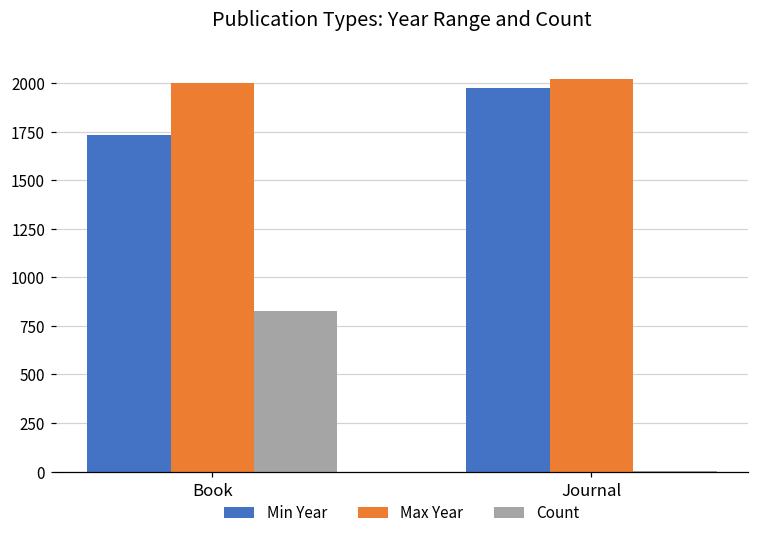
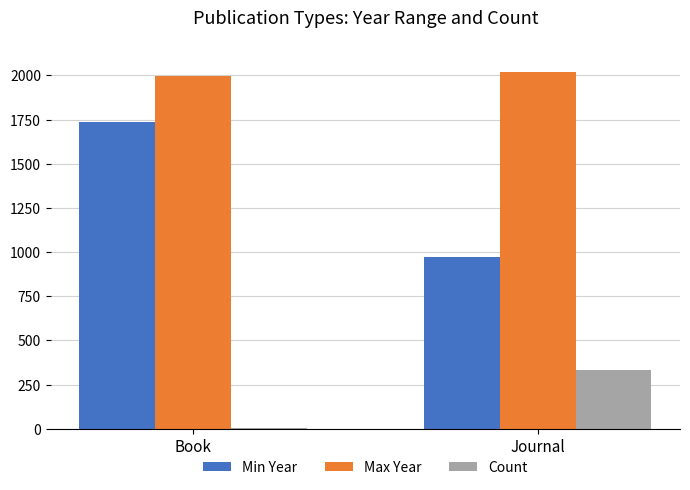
  {
    "Min Year": {
      "Book": 1730,
-     "Journal": 1970
+     "Journal": 970
    },
    "Max Year": {
      "Book": 2000,
      "Journal": 2020
    },
    "Count": {
-     "Book": 830,
-     "Journal": 0
+     "Book": 0,
+     "Journal": 330
    }
  }
